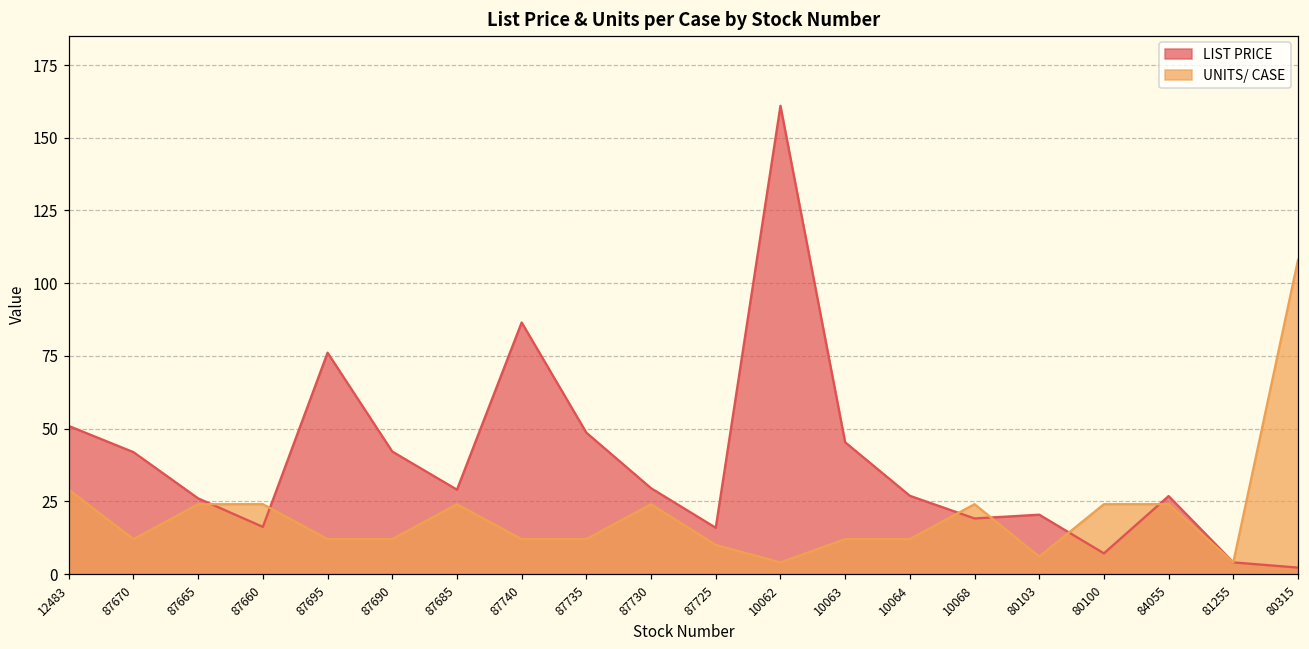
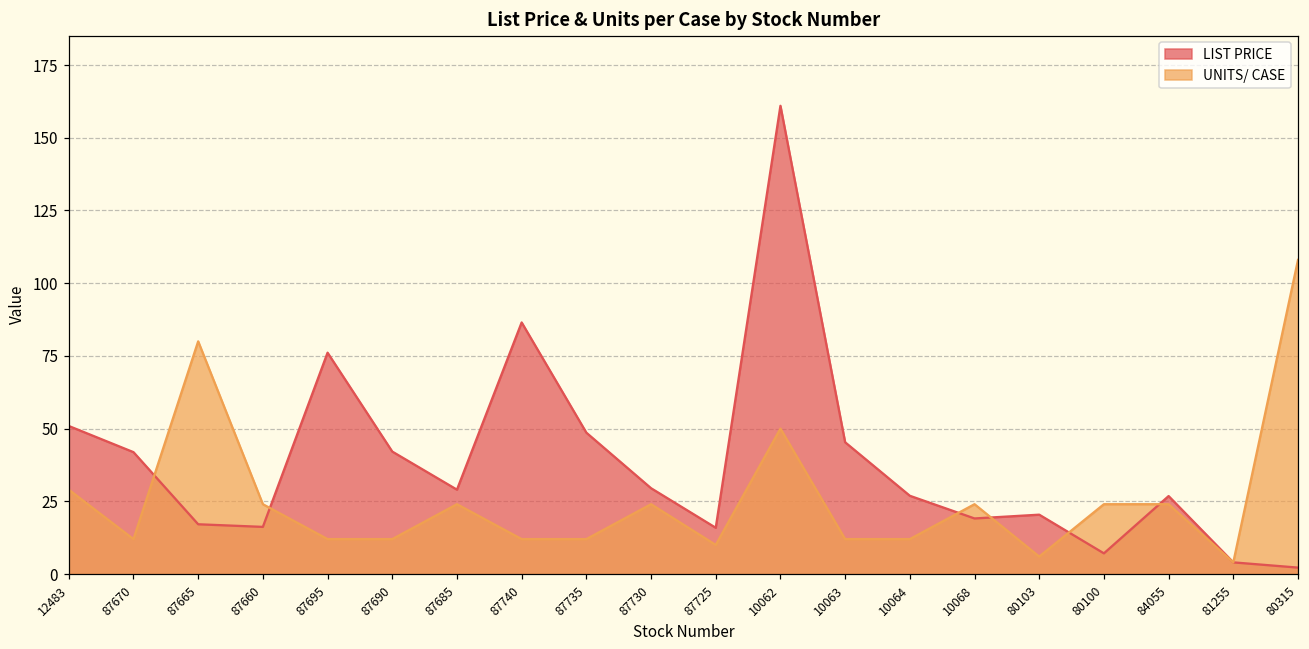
  {
    "LIST PRICE": {
      "12483": 51,
      "87670": 42,
-     "87665": 26,
+     "87665": 17,
      "87660": 16,
      "87695": 76,
      "87690": 42,
      "87685": 29,
      "87740": 87,
      "87735": 49,
      "87730": 30,
      "87725": 16,
      "10062": 161,
      "10063": 45,
      "10064": 27,
      "10068": 19,
      "80103": 20,
      "80100": 7,
      "84055": 27,
      "80315": 2
    },
    "UNITS/ CASE": {
      "12483": 29,
      "87670": 12,
-     "87665": 24,
+     "87665": 80,
      "87660": 24,
      "87695": 12,
      "87690": 12,
      "87685": 24,
      "87740": 12,
      "87735": 12,
      "87730": 24,
      "87725": 10,
-     "10062": 4,
+     "10062": 50,
      "10063": 12,
      "10064": 12,
      "10068": 24,
      "80103": 6,
      "80100": 24,
      "84055": 24,
      "80315": 108
    }
  }
